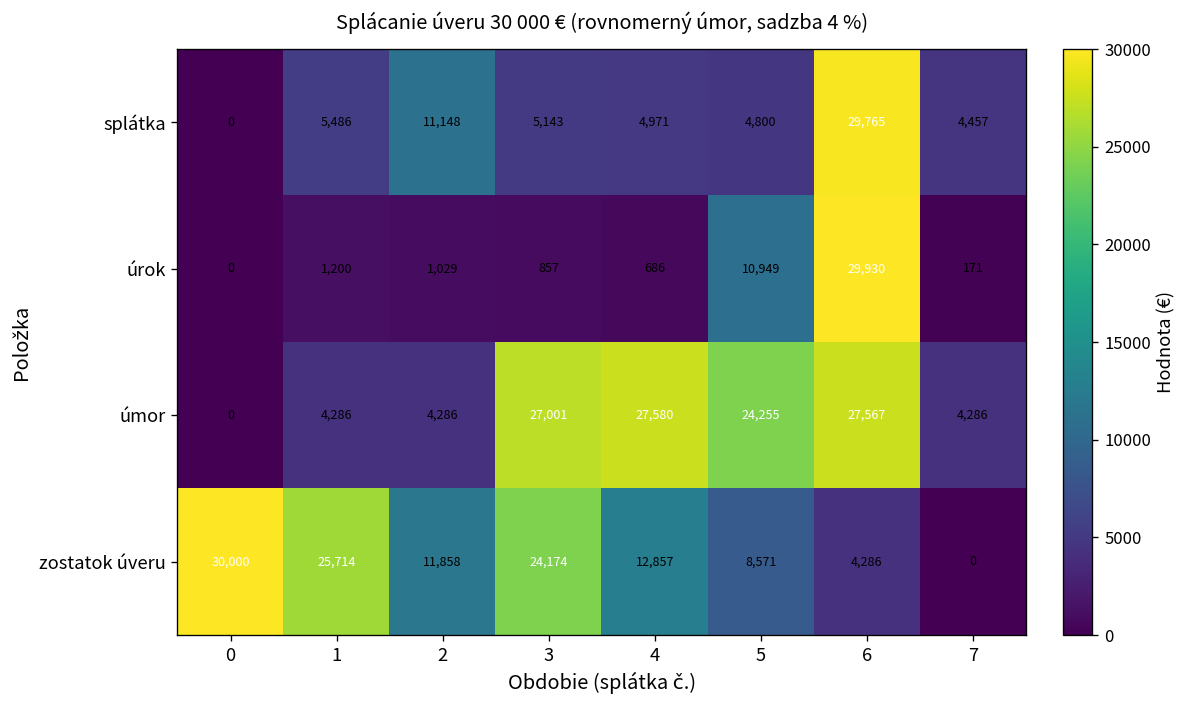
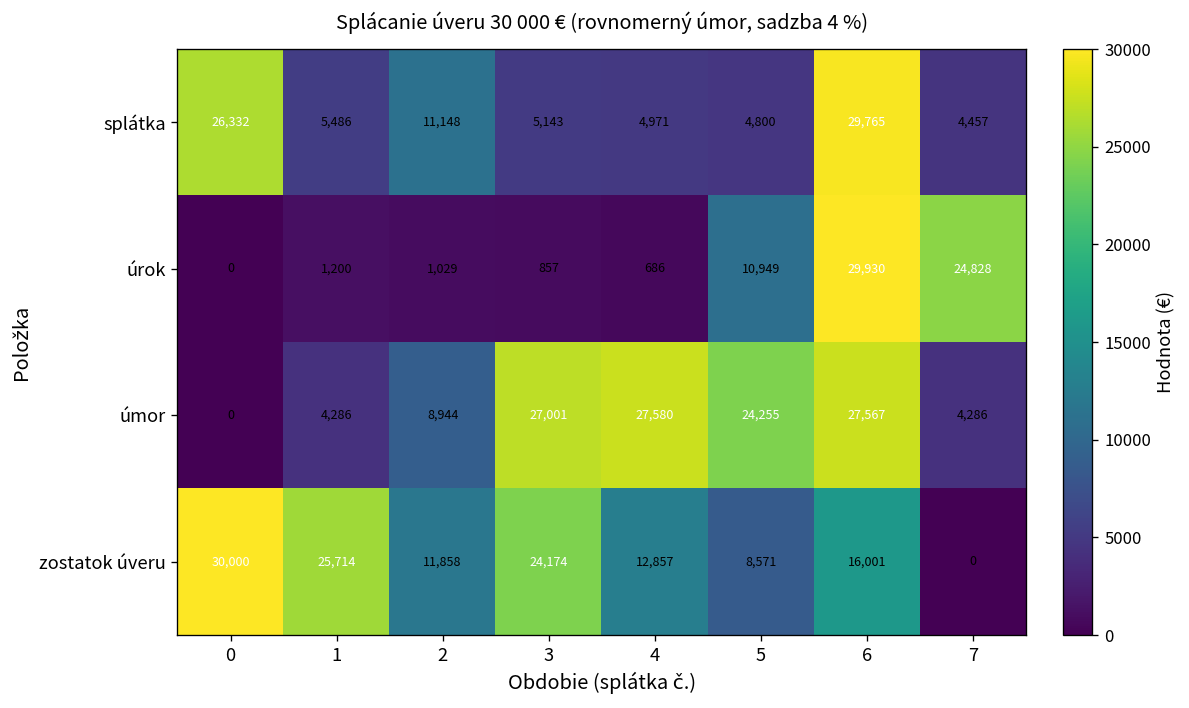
  {
    "splátka": {
-     "0": "0",
+     "0": "26,332",
      "1": "5,486",
      "2": "11,148",
      "3": "5,143",
      "4": "4,971",
      "5": "4,800",
      "6": "29,765",
      "7": "4,457"
    },
    "úrok": {
      "0": "0",
      "1": "1,200",
      "2": "1,029",
      "3": "857",
      "4": "686",
      "5": "10,949",
      "6": "29,930",
-     "7": "171"
+     "7": "24,828"
    },
    "úmor": {
      "0": "0",
      "1": "4,286",
-     "2": "4,286",
+     "2": "8,944",
      "3": "27,001",
      "4": "27,580",
      "5": "24,255",
      "6": "27,567",
      "7": "4,286"
    },
    "zostatok úveru": {
      "0": "30,000",
      "1": "25,714",
      "2": "11,858",
      "3": "24,174",
      "4": "12,857",
      "5": "8,571",
-     "6": "4,286",
+     "6": "16,001",
      "7": "0"
    }
  }
